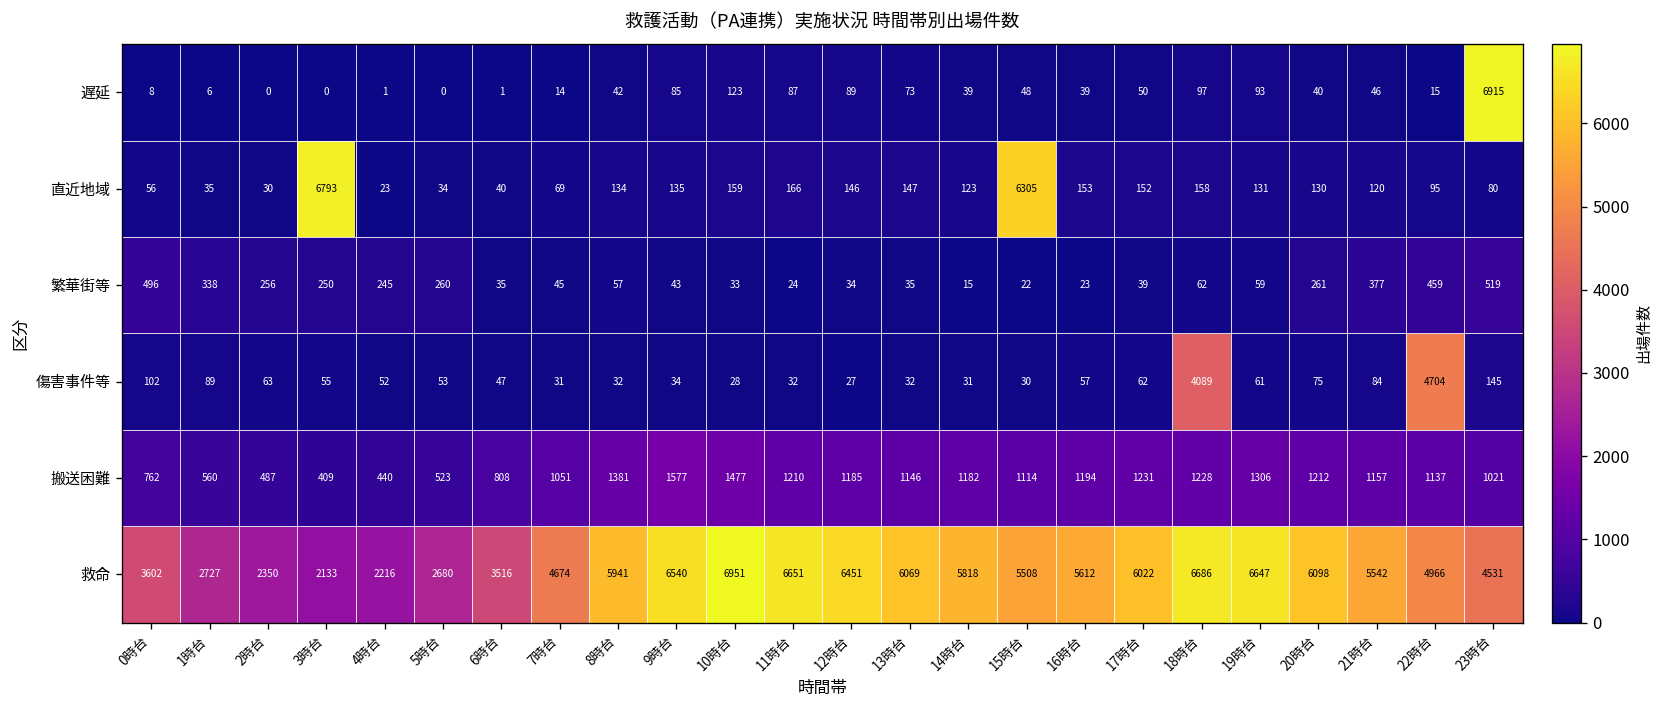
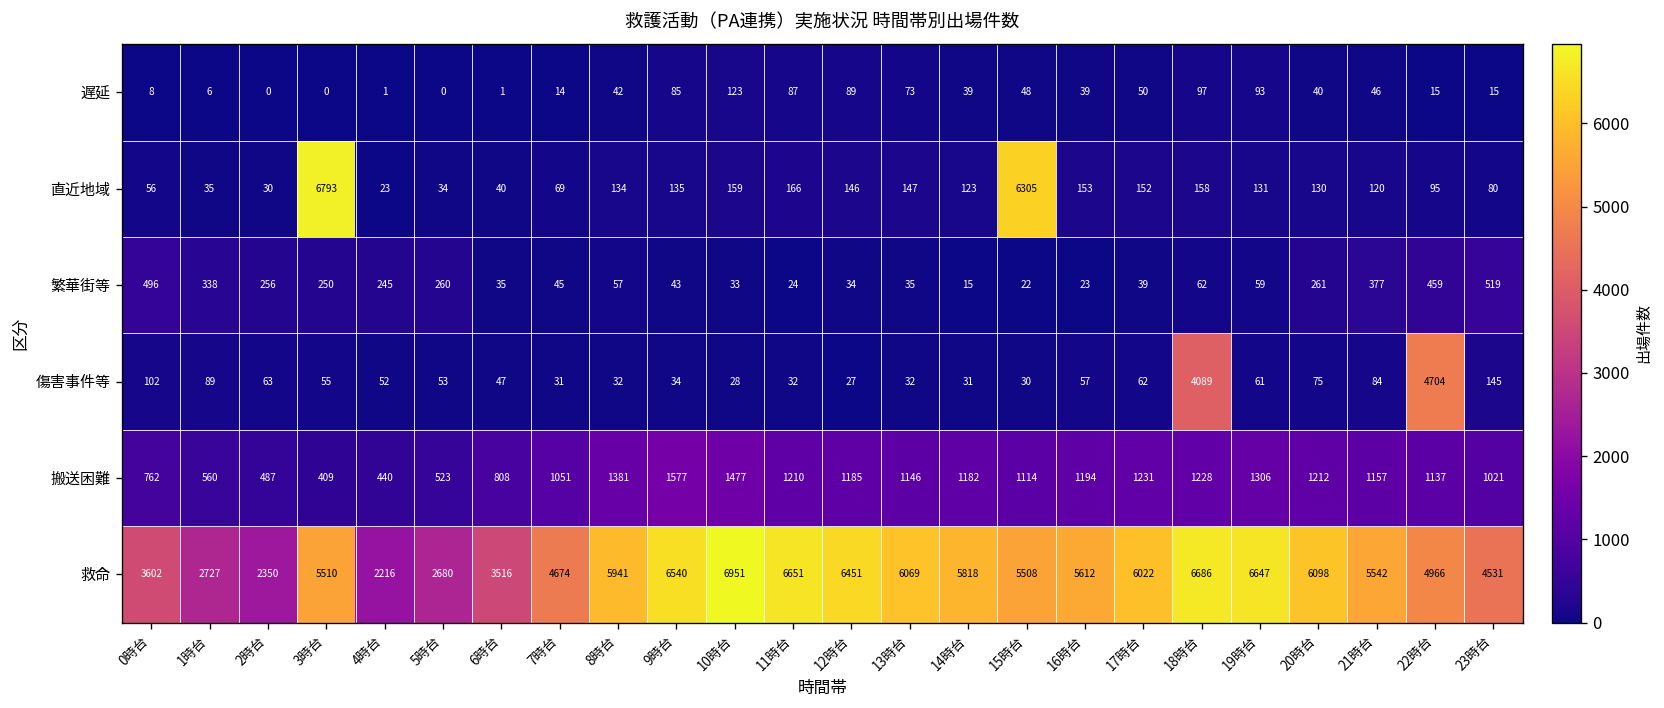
  {
    "遅延": {
      "0時台": 8,
      "1時台": 6,
      "2時台": 0,
      "3時台": 0,
      "4時台": 1,
      "5時台": 0,
      "6時台": 1,
      "7時台": 14,
      "8時台": 42,
      "9時台": 85,
      "10時台": 123,
      "11時台": 87,
      "12時台": 89,
      "13時台": 73,
      "14時台": 39,
      "15時台": 48,
      "16時台": 39,
      "17時台": 50,
      "18時台": 97,
      "19時台": 93,
      "20時台": 40,
      "21時台": 46,
      "22時台": 15,
-     "23時台": 6915
+     "23時台": 15
    },
    "直近地域": {
      "0時台": 56,
      "1時台": 35,
      "2時台": 30,
      "3時台": 6793,
      "4時台": 23,
      "5時台": 34,
      "6時台": 40,
      "7時台": 69,
      "8時台": 134,
      "9時台": 135,
      "10時台": 159,
      "11時台": 166,
      "12時台": 146,
      "13時台": 147,
      "14時台": 123,
      "15時台": 6305,
      "16時台": 153,
      "17時台": 152,
      "18時台": 158,
      "19時台": 131,
      "20時台": 130,
      "21時台": 120,
      "22時台": 95,
      "23時台": 80
    },
    "繁華街等": {
      "0時台": 496,
      "1時台": 338,
      "2時台": 256,
      "3時台": 250,
      "4時台": 245,
      "5時台": 260,
      "6時台": 35,
      "7時台": 45,
      "8時台": 57,
      "9時台": 43,
      "10時台": 33,
      "11時台": 24,
      "12時台": 34,
      "13時台": 35,
      "14時台": 15,
      "15時台": 22,
      "16時台": 23,
      "17時台": 39,
      "18時台": 62,
      "19時台": 59,
      "20時台": 261,
      "21時台": 377,
      "22時台": 459,
      "23時台": 519
    },
    "傷害事件等": {
      "0時台": 102,
      "1時台": 89,
      "2時台": 63,
      "3時台": 55,
      "4時台": 52,
      "5時台": 53,
      "6時台": 47,
      "7時台": 31,
      "8時台": 32,
      "9時台": 34,
      "10時台": 28,
      "11時台": 32,
      "12時台": 27,
      "13時台": 32,
      "14時台": 31,
      "15時台": 30,
      "16時台": 57,
      "17時台": 62,
      "18時台": 4089,
      "19時台": 61,
      "20時台": 75,
      "21時台": 84,
      "22時台": 4704,
      "23時台": 145
    },
    "搬送困難": {
      "0時台": 762,
      "1時台": 560,
      "2時台": 487,
      "3時台": 409,
      "4時台": 440,
      "5時台": 523,
      "6時台": 808,
      "7時台": 1051,
      "8時台": 1381,
      "9時台": 1577,
      "10時台": 1477,
      "11時台": 1210,
      "12時台": 1185,
      "13時台": 1146,
      "14時台": 1182,
      "15時台": 1114,
      "16時台": 1194,
      "17時台": 1231,
      "18時台": 1228,
      "19時台": 1306,
      "20時台": 1212,
      "21時台": 1157,
      "22時台": 1137,
      "23時台": 1021
    },
    "救命": {
      "0時台": 3602,
      "1時台": 2727,
      "2時台": 2350,
-     "3時台": 2133,
+     "3時台": 5510,
      "4時台": 2216,
      "5時台": 2680,
      "6時台": 3516,
      "7時台": 4674,
      "8時台": 5941,
      "9時台": 6540,
      "10時台": 6951,
      "11時台": 6651,
      "12時台": 6451,
      "13時台": 6069,
      "14時台": 5818,
      "15時台": 5508,
      "16時台": 5612,
      "17時台": 6022,
      "18時台": 6686,
      "19時台": 6647,
      "20時台": 6098,
      "21時台": 5542,
      "22時台": 4966,
      "23時台": 4531
    }
  }
